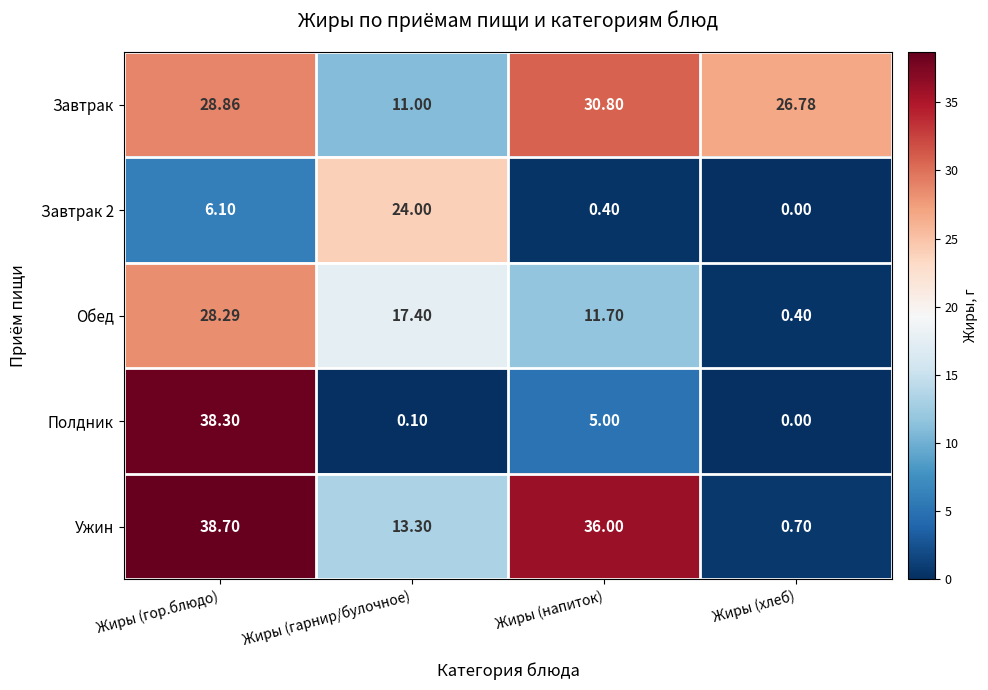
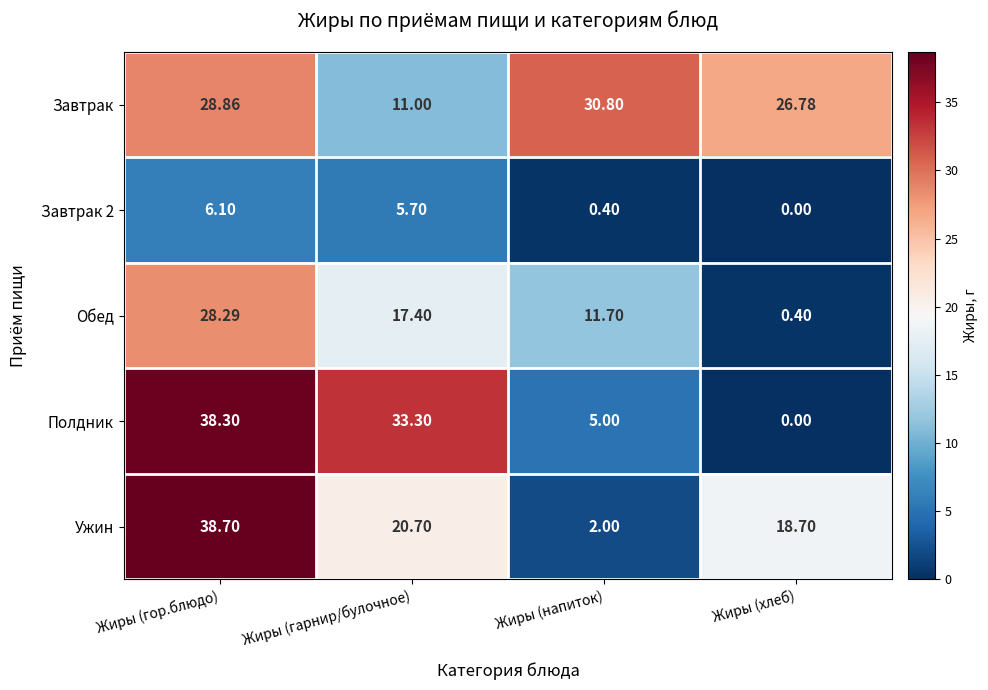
  {
    "Завтрак": {
      "Жиры (гор.блюдо)": 28.86,
      "Жиры (гарнир/булочное)": 11.00,
      "Жиры (напиток)": 30.80,
      "Жиры (хлеб)": 26.78
    },
    "Завтрак 2": {
      "Жиры (гор.блюдо)": 6.10,
-     "Жиры (гарнир/булочное)": 24.00,
+     "Жиры (гарнир/булочное)": 5.70,
      "Жиры (напиток)": 0.40,
      "Жиры (хлеб)": 0.00
    },
    "Обед": {
      "Жиры (гор.блюдо)": 28.29,
      "Жиры (гарнир/булочное)": 17.40,
      "Жиры (напиток)": 11.70,
      "Жиры (хлеб)": 0.40
    },
    "Полдник": {
      "Жиры (гор.блюдо)": 38.30,
-     "Жиры (гарнир/булочное)": 0.10,
+     "Жиры (гарнир/булочное)": 33.30,
      "Жиры (напиток)": 5.00,
      "Жиры (хлеб)": 0.00
    },
    "Ужин": {
      "Жиры (гор.блюдо)": 38.70,
-     "Жиры (гарнир/булочное)": 13.30,
-     "Жиры (напиток)": 36.00,
-     "Жиры (хлеб)": 0.70
+     "Жиры (гарнир/булочное)": 20.70,
+     "Жиры (напиток)": 2.00,
+     "Жиры (хлеб)": 18.70
    }
  }
